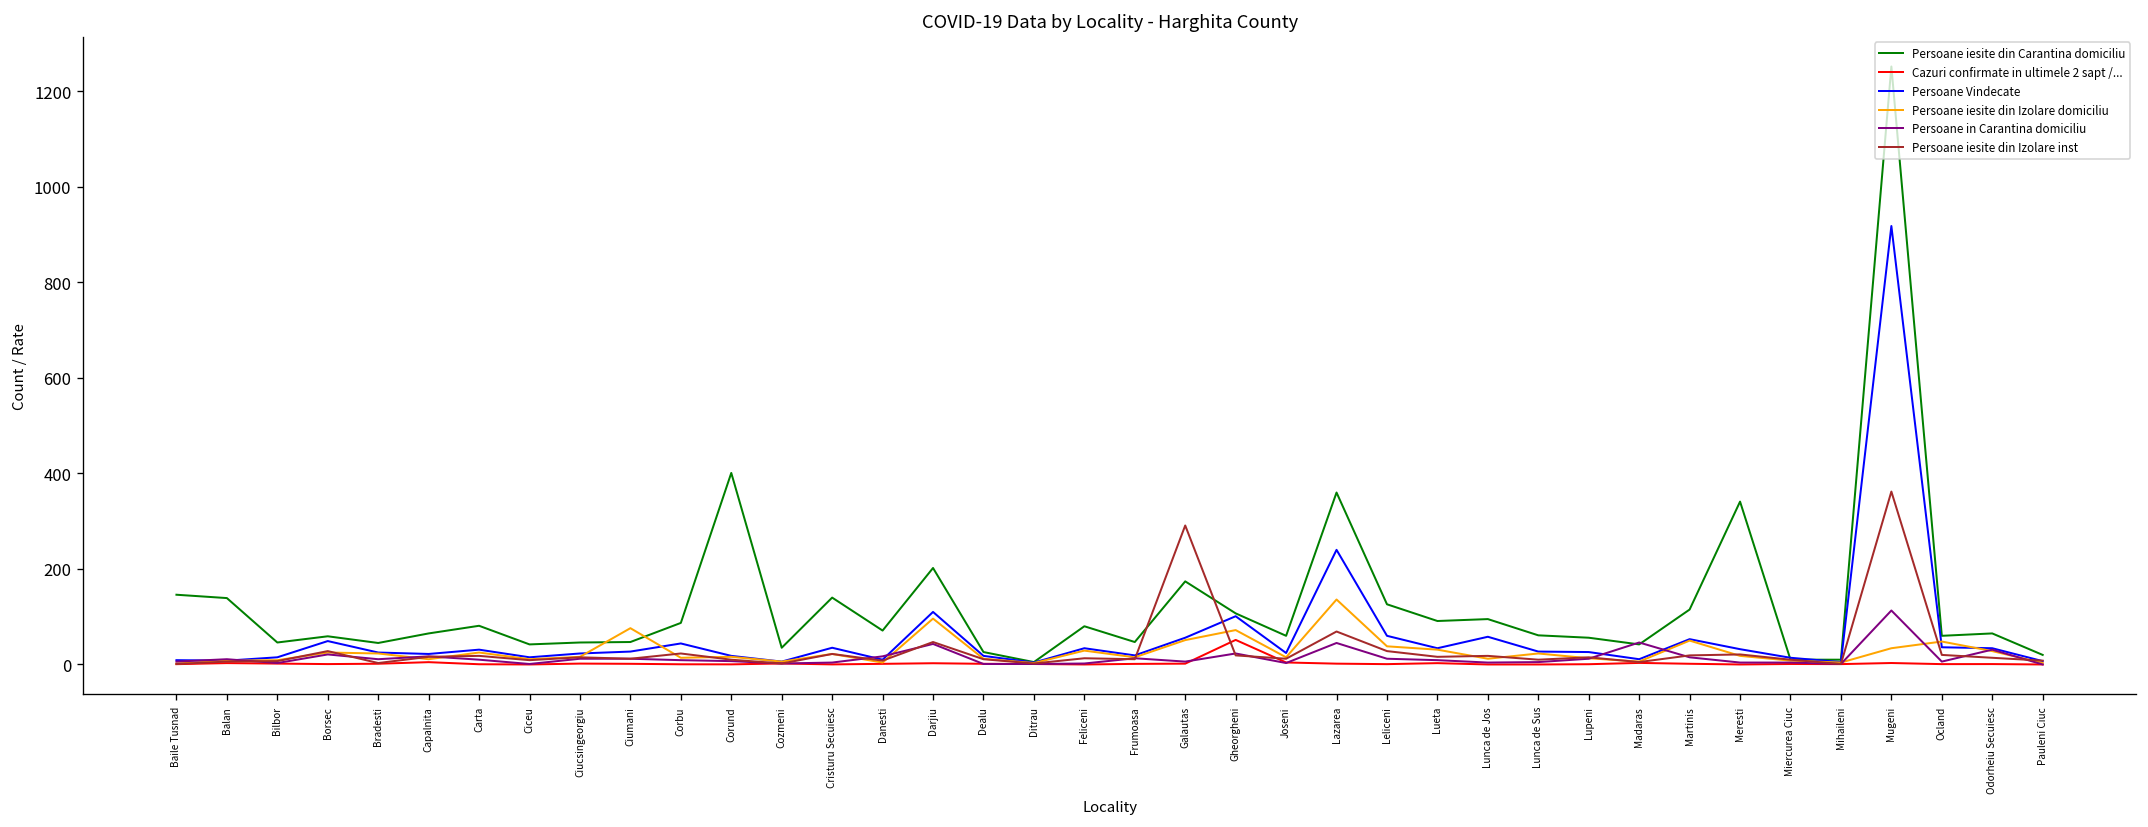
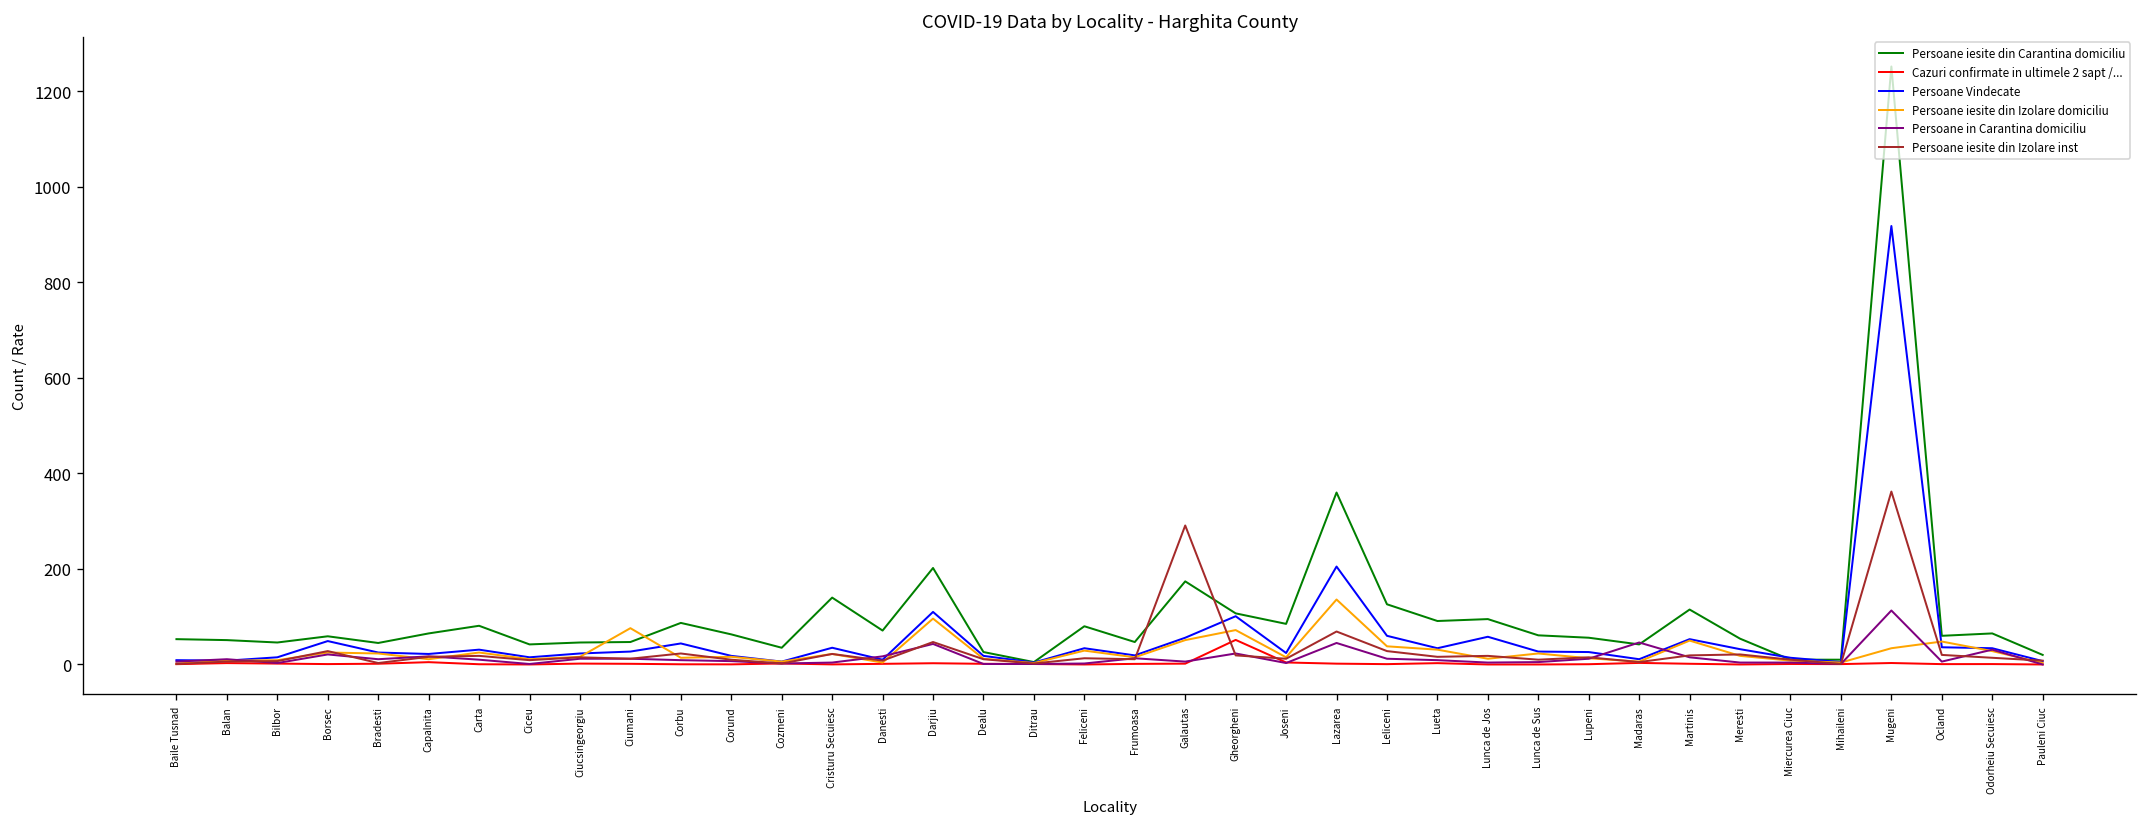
  {
    "Persoane iesite din Carantina domiciliu": {
-     "Baile Tusnad": 150,
-     "Balan": 140,
+     "Baile Tusnad": 50,
+     "Balan": 50,
      "Bilbor": 50,
      "Borsec": 60,
      "Bradesti": 50,
      "Capalnita": 70,
      "Carta": 80,
      "Ciceu": 40,
      "Ciucsingeorgiu": 50,
      "Ciumani": 50,
      "Corbu": 90,
-     "Corund": 400,
+     "Corund": 60,
      "Cozmeni": 40,
      "Cristuru Secuiesc": 140,
      "Danesti": 70,
      "Darjiu": 200,
      "Dealu": 30,
      "Feliceni": 80,
      "Frumoasa": 50,
      "Galautas": 170,
-     "Joseni": 60,
+     "Joseni": 90,
      "Lazarea": 360,
      "Leliceni": 130,
      "Lueta": 90,
      "Lunca de Jos": 100,
      "Lunca de Sus": 60,
      "Lupeni": 60,
      "Martinis": 120,
-     "Meresti": 340,
+     "Meresti": 50,
      "Ocland": 60,
      "Odorheiu Secuiesc": 70,
      "Pauleni Ciuc": 20
    },
    "Cazuri confirmate in ultimele 2 sapt /...": {
      "Borsec": 0,
      "Carta": 0,
      "Ciucsingeorgiu": 0,
      "Ciumani": 0,
      "Corbu": 0,
      "Corund": 0,
      "Darjiu": 0,
      "Frumoasa": 0,
      "Gheorgheni": 50,
      "Lazarea": 0,
      "Leliceni": 0,
      "Lupeni": 0,
      "Martinis": 0,
      "Mugeni": 0,
      "Odorheiu Secuiesc": 0
    },
    "Persoane Vindecate": {
      "Borsec": 50,
      "Ciucsingeorgiu": 20,
      "Ciumani": 30,
      "Corbu": 40,
      "Cristuru Secuiesc": 40,
      "Darjiu": 110,
      "Joseni": 20,
-     "Lazarea": 240,
+     "Lazarea": 210,
      "Leliceni": 60,
      "Lunca de Jos": 60,
      "Lupeni": 30,
      "Meresti": 30,
      "Mugeni": 920,
      "Ocland": 40
    },
    "Persoane iesite din Izolare domiciliu": {
      "Ciumani": 80,
      "Darjiu": 100,
      "Gheorgheni": 70,
      "Lazarea": 140,
      "Leliceni": 40,
      "Mugeni": 30,
      "Ocland": 50
    },
    "Persoane in Carantina domiciliu": {
      "Bradesti": 10,
      "Carta": 10,
      "Danesti": 20,
      "Lazarea": 50,
      "Leliceni": 10,
      "Mugeni": 110
    },
    "Persoane iesite din Izolare inst": {
      "Carta": 20,
      "Corbu": 20,
      "Feliceni": 10,
      "Galautas": 290,
      "Lazarea": 70,
      "Leliceni": 30,
      "Lueta": 20,
      "Mugeni": 360,
      "Ocland": 20,
      "Odorheiu Secuiesc": 10
    }
  }
